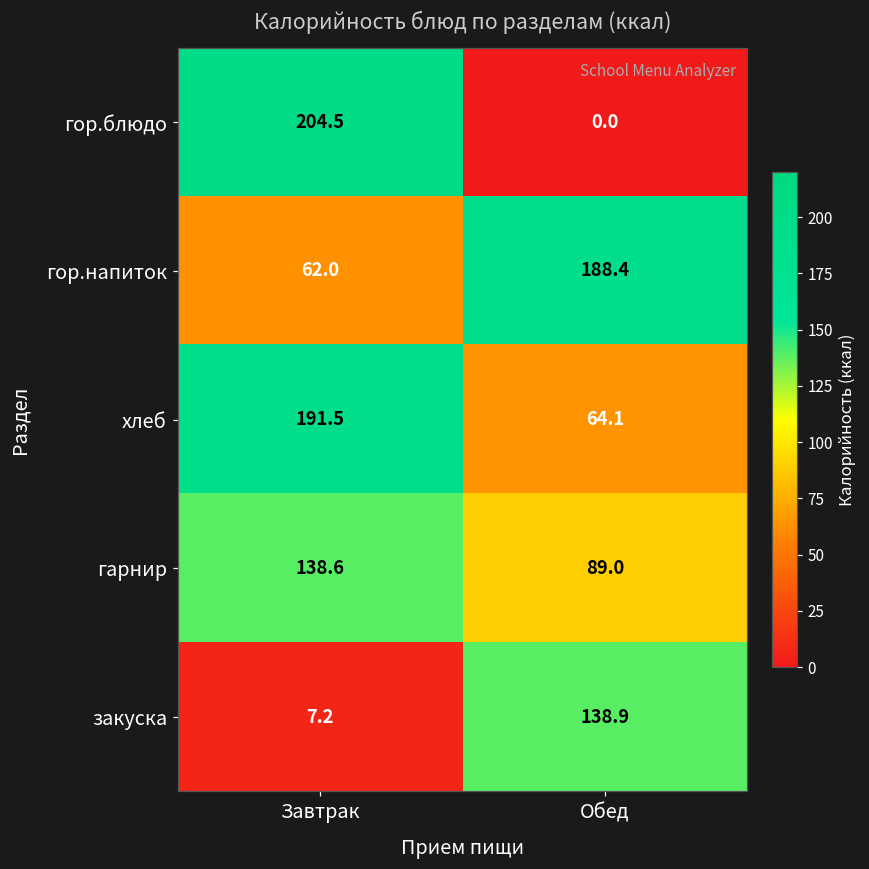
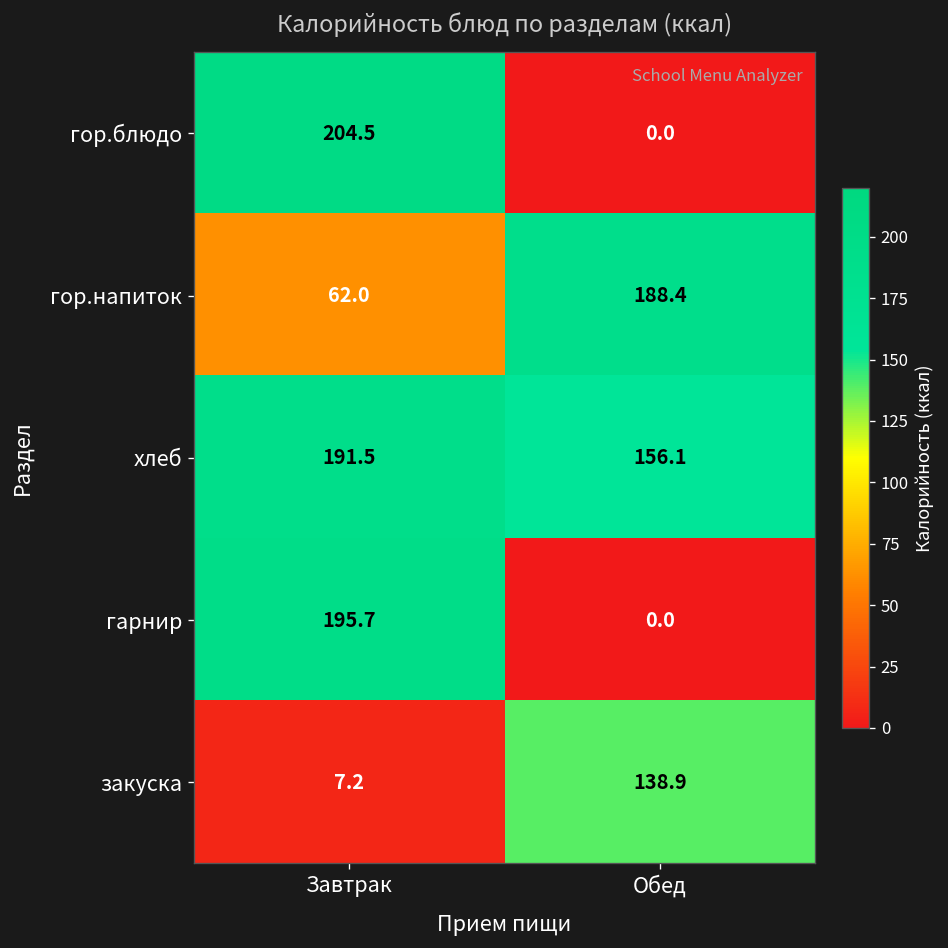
  {
    "гор.блюдо": {
      "Завтрак": 204.5
    },
    "гор.напиток": {
      "Завтрак": 62.0,
      "Обед": 188.4
    },
    "хлеб": {
      "Завтрак": 191.5,
-     "Обед": 64.1
+     "Обед": 156.1
    },
    "гарнир": {
-     "Завтрак": 138.6,
-     "Обед": 89.0
+     "Завтрак": 195.7,
+     "Обед": 0.0
    },
    "закуска": {
      "Завтрак": 7.2,
      "Обед": 138.9
    }
  }
